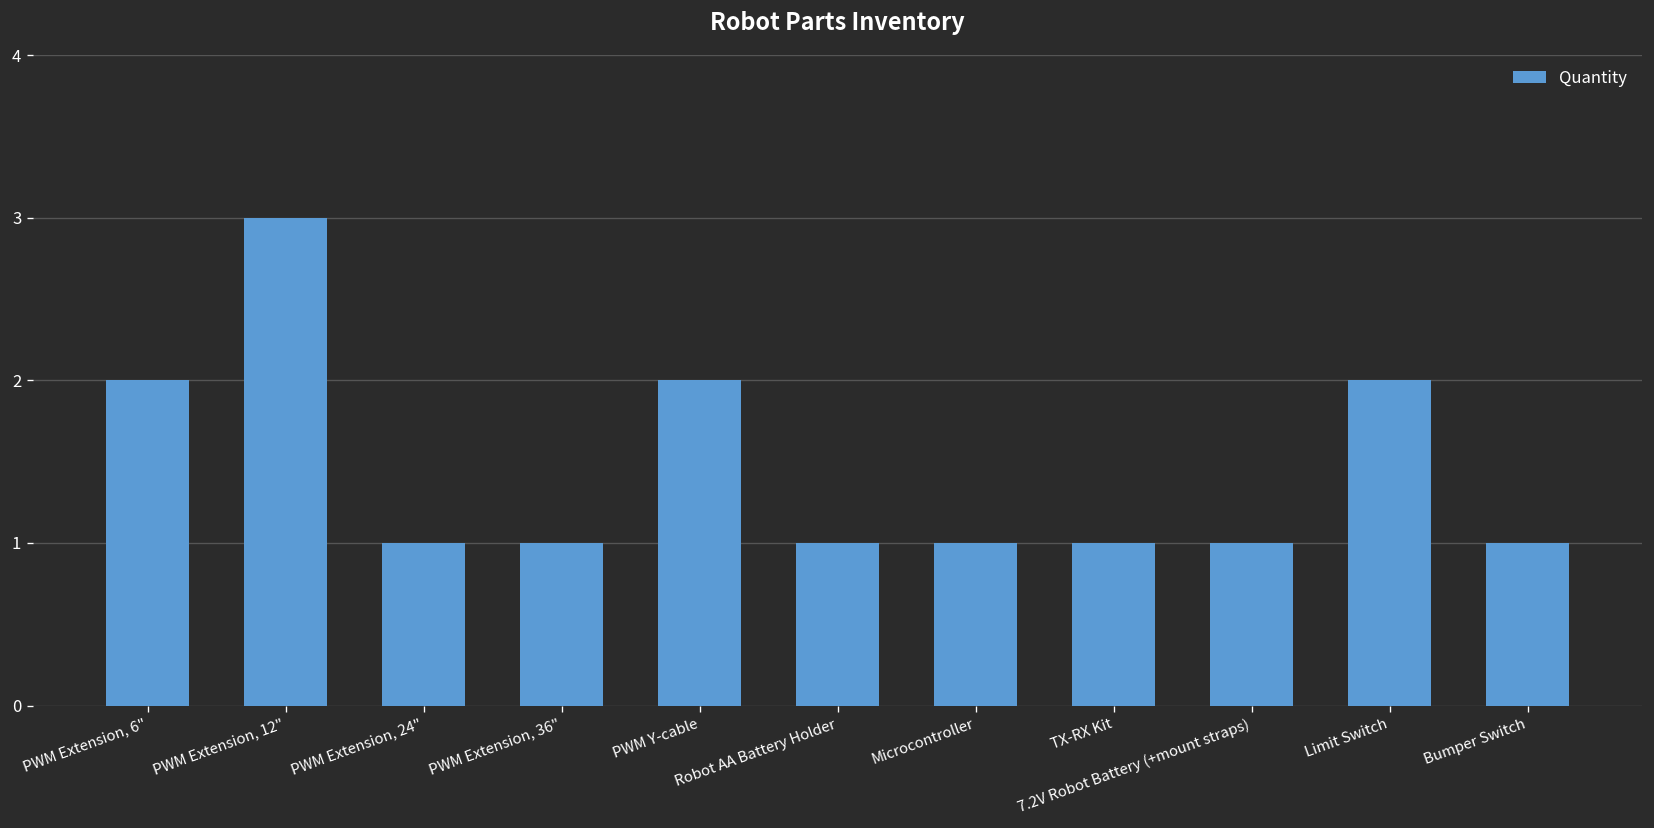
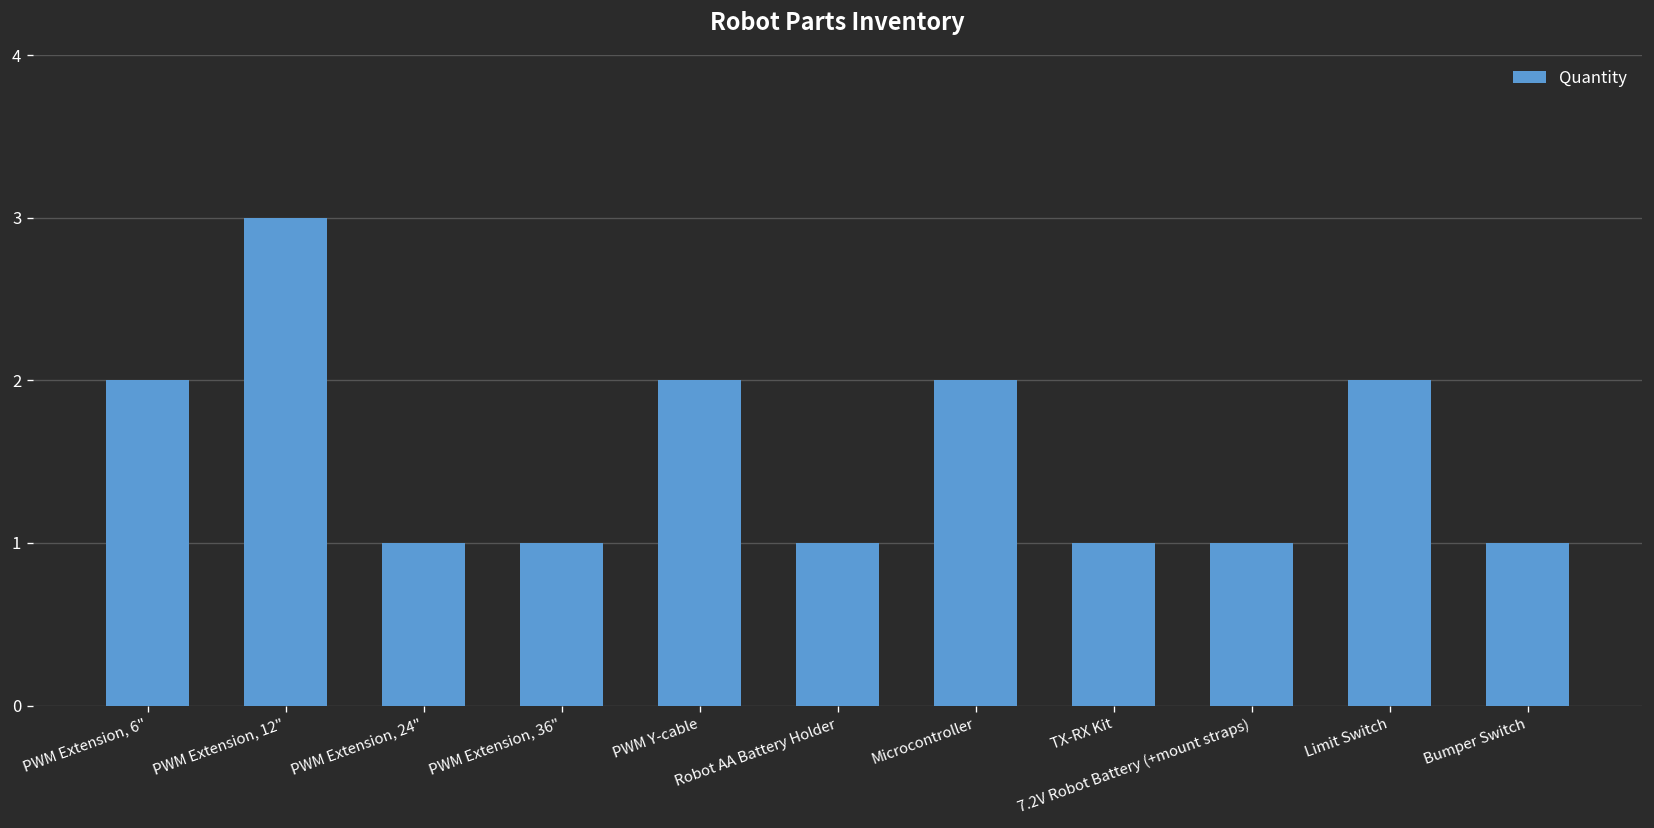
  {
    "PWM Extension, 6\"": 2,
    "PWM Extension, 12\"": 3,
    "PWM Extension, 24\"": 1,
    "PWM Extension, 36\"": 1,
    "PWM Y-cable": 2,
    "Robot AA Battery Holder": 1,
-   "Microcontroller": 1,
+   "Microcontroller": 2,
    "TX-RX Kit": 1,
    "7.2V Robot Battery (+mount straps)": 1,
    "Limit Switch": 2,
    "Bumper Switch": 1
  }
